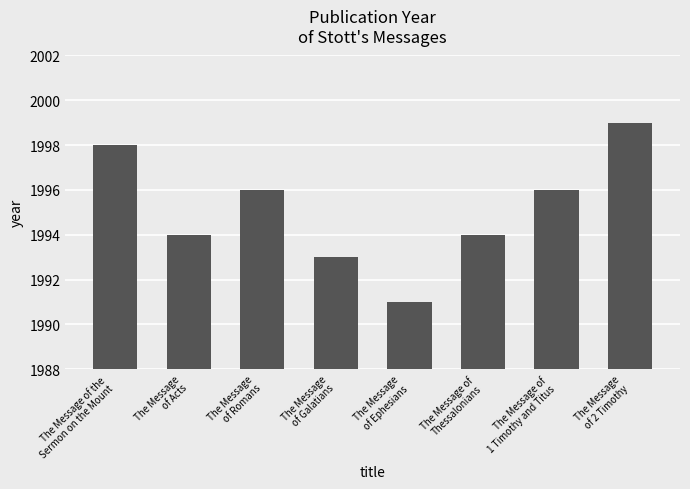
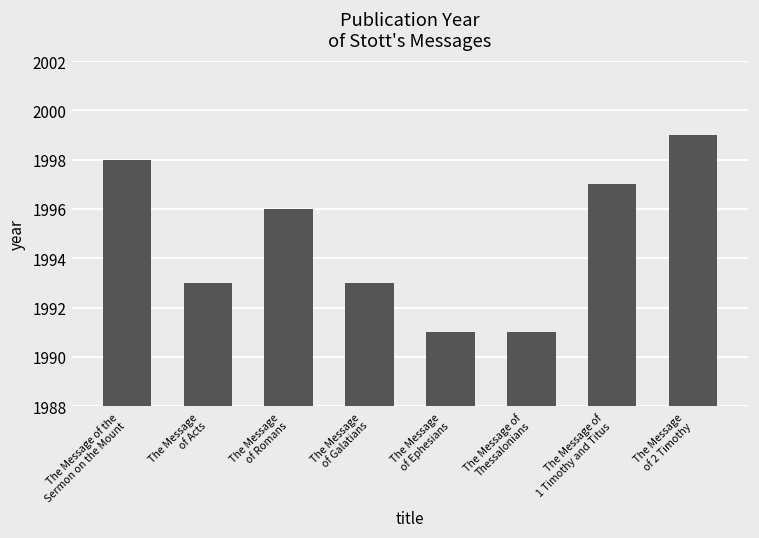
  {
    "The Message of the Sermon on the Mount": 1998,
-   "The Message of Acts": 1994,
+   "The Message of Acts": 1993,
    "The Message of Romans": 1996,
    "The Message of Galatians": 1993,
    "The Message of Ephesians": 1991,
-   "The Message of Thessalonians": 1994,
-   "The Message of 1 Timothy and Titus": 1996,
+   "The Message of Thessalonians": 1991,
+   "The Message of 1 Timothy and Titus": 1997,
    "The Message of 2 Timothy": 1999
  }
